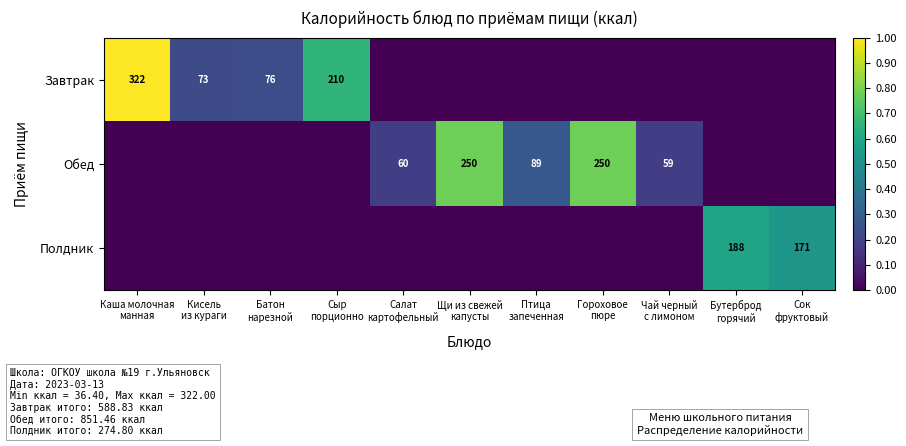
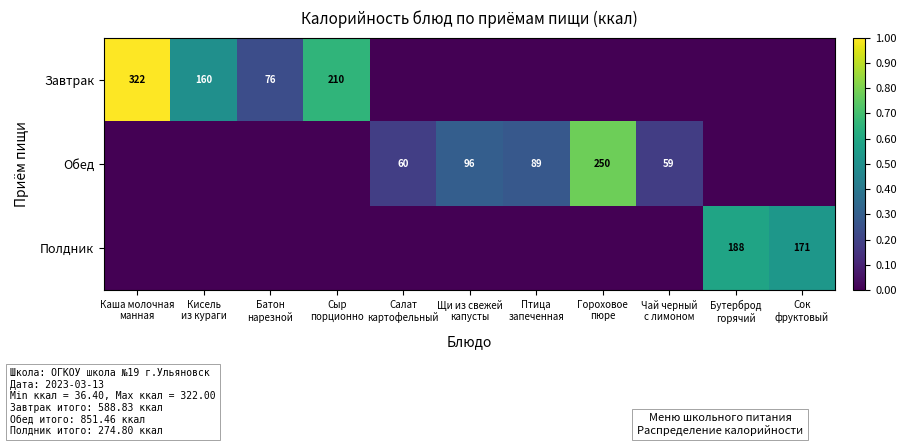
  {
    "Завтрак": {
      "Каша молочная манная": 322,
-     "Кисель из кураги": 73,
+     "Кисель из кураги": 160,
      "Батон нарезной": 76,
      "Сыр порционно": 210
    },
    "Обед": {
      "Салат картофельный": 60,
-     "Щи из свежей капусты": 250,
+     "Щи из свежей капусты": 96,
      "Птица запеченная": 89,
      "Гороховое пюре": 250,
      "Чай черный с лимоном": 59
    },
    "Полдник": {
      "Бутерброд горячий": 188,
      "Сок фруктовый": 171
    }
  }
